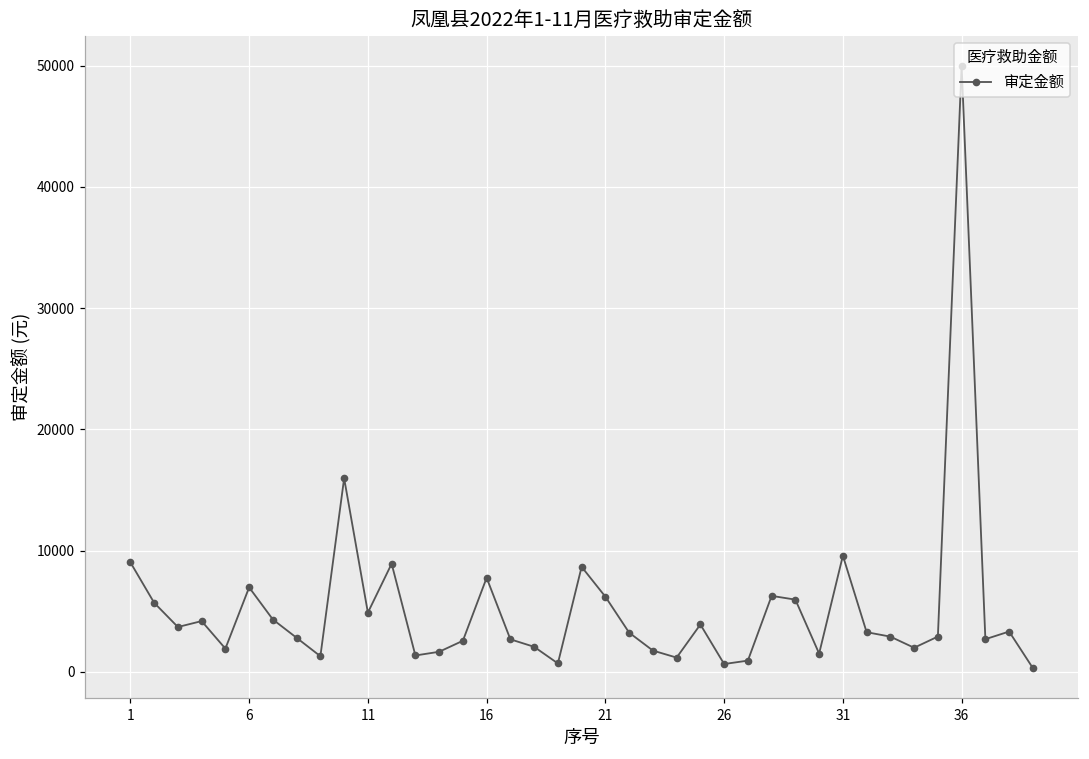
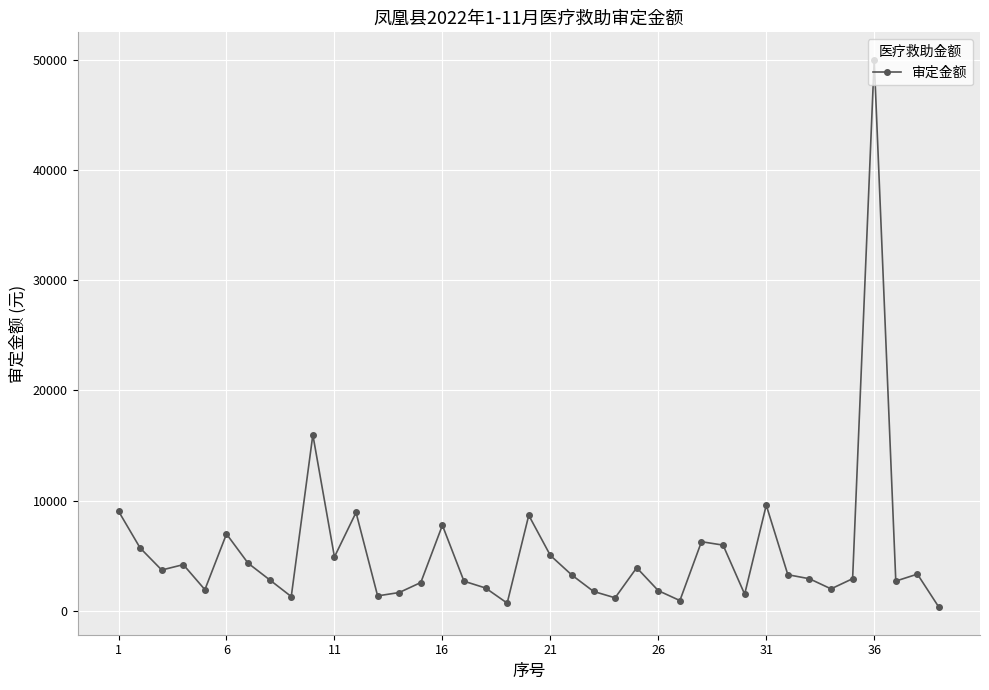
  {
    "1": 9000,
    "6": 7000,
    "11": 4900,
    "16": 7800,
-   "21": 6200,
-   "26": 600,
+   "21": 5000,
+   "26": 1800,
    "31": 9600
  }
